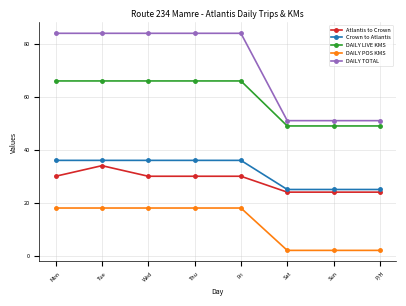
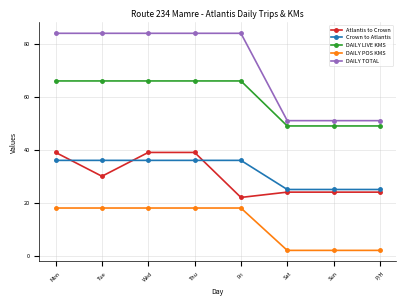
  {
    "Atlantis to Crown": {
-     "Mon": 30,
-     "Tue": 34,
-     "Wed": 30,
-     "Thu": 30,
-     "Fri": 30,
+     "Mon": 39,
+     "Tue": 30,
+     "Wed": 39,
+     "Thu": 39,
+     "Fri": 22,
      "Sat": 24,
      "Sun": 24,
      "P/H": 24
    },
    "Crown to Atlantis": {
      "Mon": 36,
      "Tue": 36,
      "Wed": 36,
      "Thu": 36,
      "Fri": 36,
      "Sat": 25,
      "Sun": 25,
      "P/H": 25
    },
    "DAILY LIVE KMS": {
      "Mon": 66,
      "Tue": 66,
      "Wed": 66,
      "Thu": 66,
      "Fri": 66,
      "Sat": 49,
      "Sun": 49,
      "P/H": 49
    },
    "DAILY POS KMS": {
      "Mon": 18,
      "Tue": 18,
      "Wed": 18,
      "Thu": 18,
      "Fri": 18,
      "Sat": 2,
      "Sun": 2,
      "P/H": 2
    },
    "DAILY TOTAL": {
      "Mon": 84,
      "Tue": 84,
      "Wed": 84,
      "Thu": 84,
      "Fri": 84,
      "Sat": 51,
      "Sun": 51,
      "P/H": 51
    }
  }
